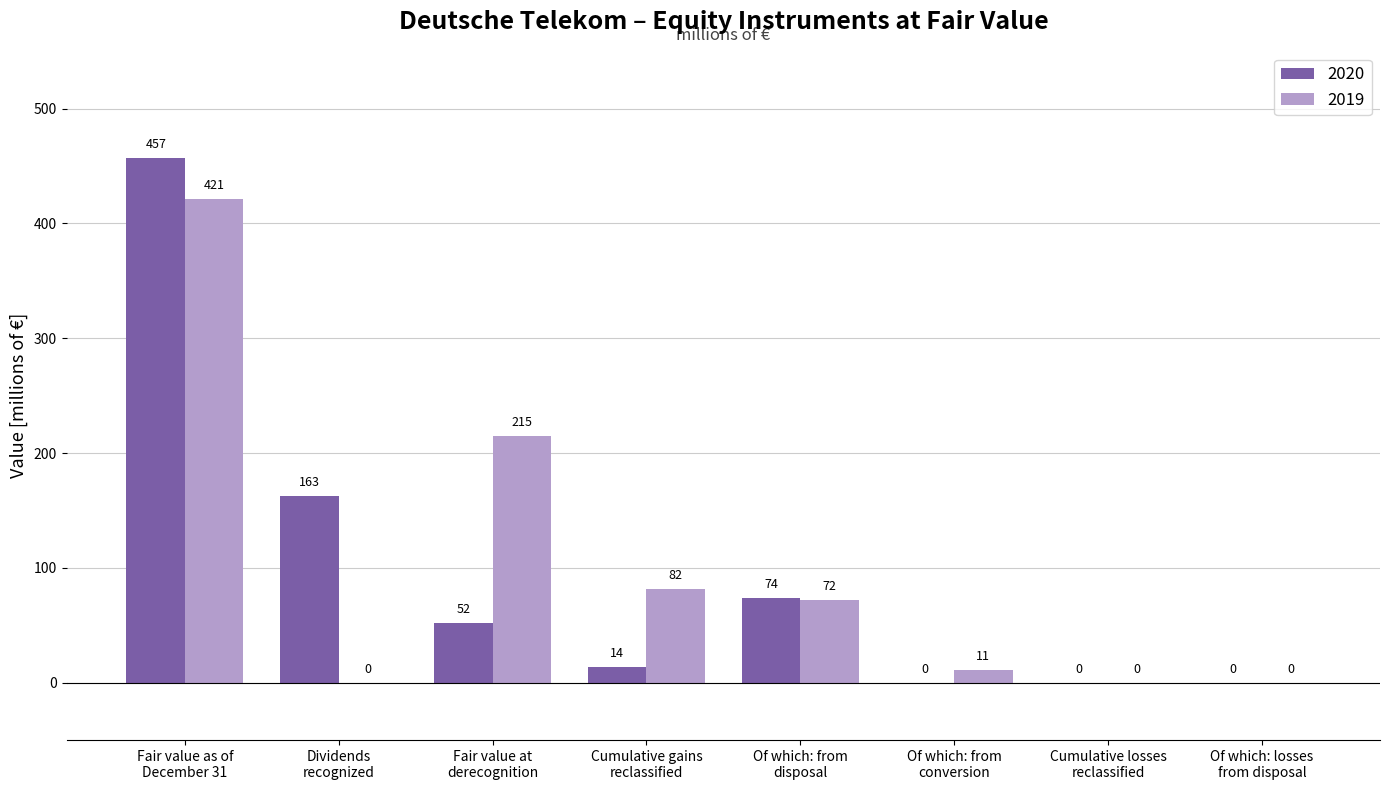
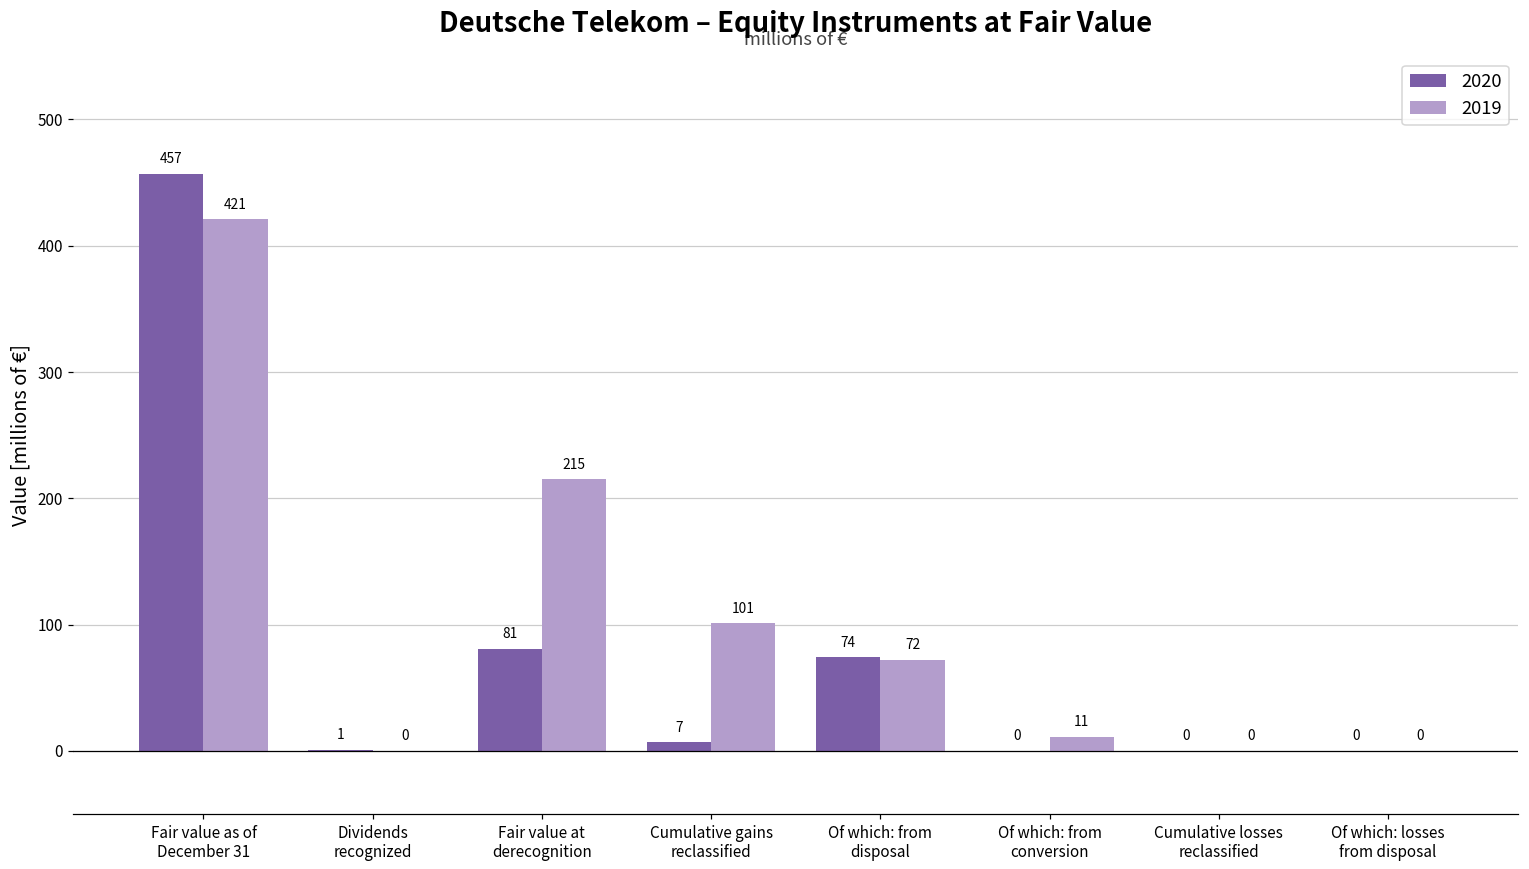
  {
    "2020": {
      "Fair value as of December 31": 457,
-     "Dividends recognized": 163,
-     "Fair value at derecognition": 52,
-     "Cumulative gains reclassified": 14,
+     "Dividends recognized": 1,
+     "Fair value at derecognition": 81,
+     "Cumulative gains reclassified": 7,
      "Of which: from disposal": 74,
      "Of which: from conversion": 0,
      "Cumulative losses reclassified": 0,
      "Of which: losses from disposal": 0
    },
    "2019": {
      "Fair value as of December 31": 421,
      "Dividends recognized": 0,
      "Fair value at derecognition": 215,
-     "Cumulative gains reclassified": 82,
+     "Cumulative gains reclassified": 101,
      "Of which: from disposal": 72,
      "Of which: from conversion": 11,
      "Cumulative losses reclassified": 0,
      "Of which: losses from disposal": 0
    }
  }
